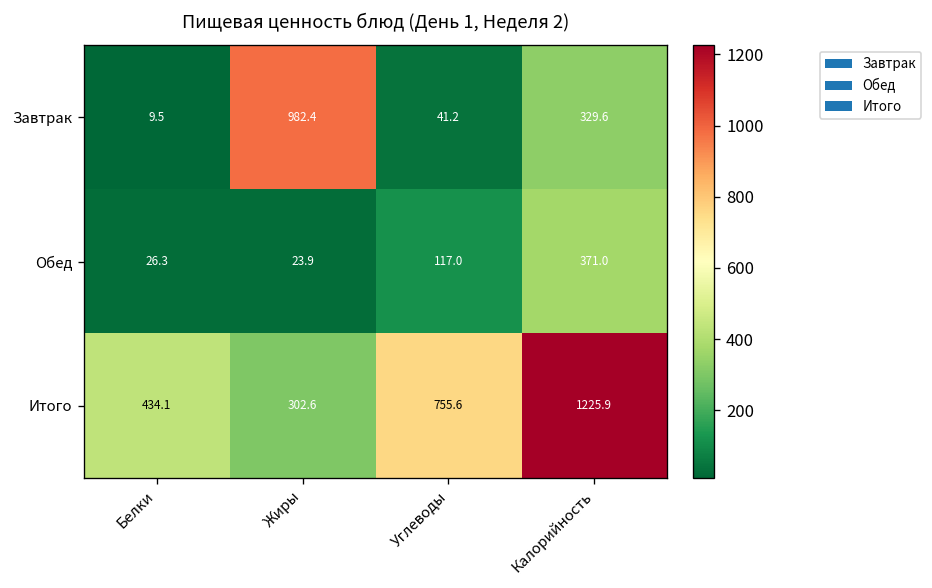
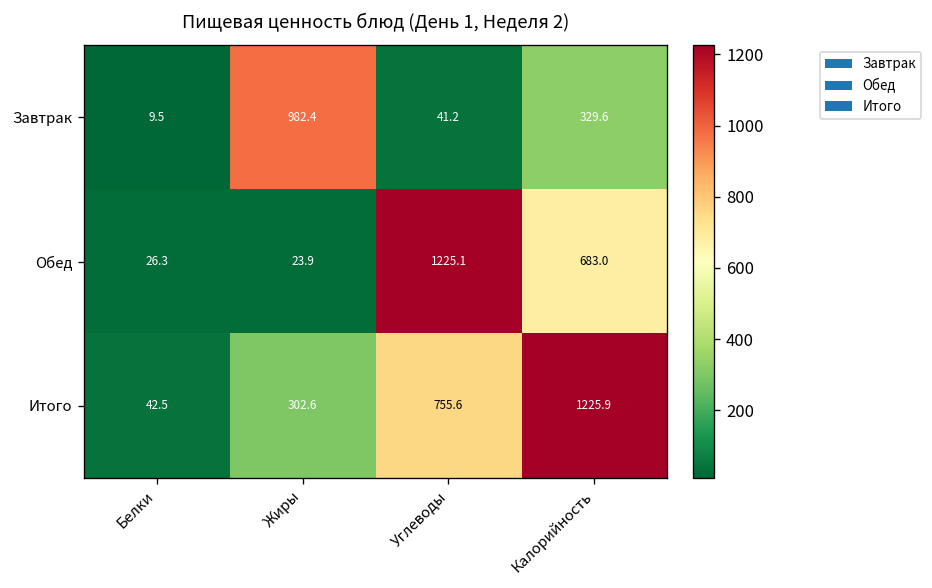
  {
    "Завтрак": {
      "Белки": 9.5,
      "Жиры": 982.4,
      "Углеводы": 41.2,
      "Калорийность": 329.6
    },
    "Обед": {
      "Белки": 26.3,
      "Жиры": 23.9,
-     "Углеводы": 117.0,
-     "Калорийность": 371.0
+     "Углеводы": 1225.1,
+     "Калорийность": 683.0
    },
    "Итого": {
-     "Белки": 434.1,
+     "Белки": 42.5,
      "Жиры": 302.6,
      "Углеводы": 755.6,
      "Калорийность": 1225.9
    }
  }
